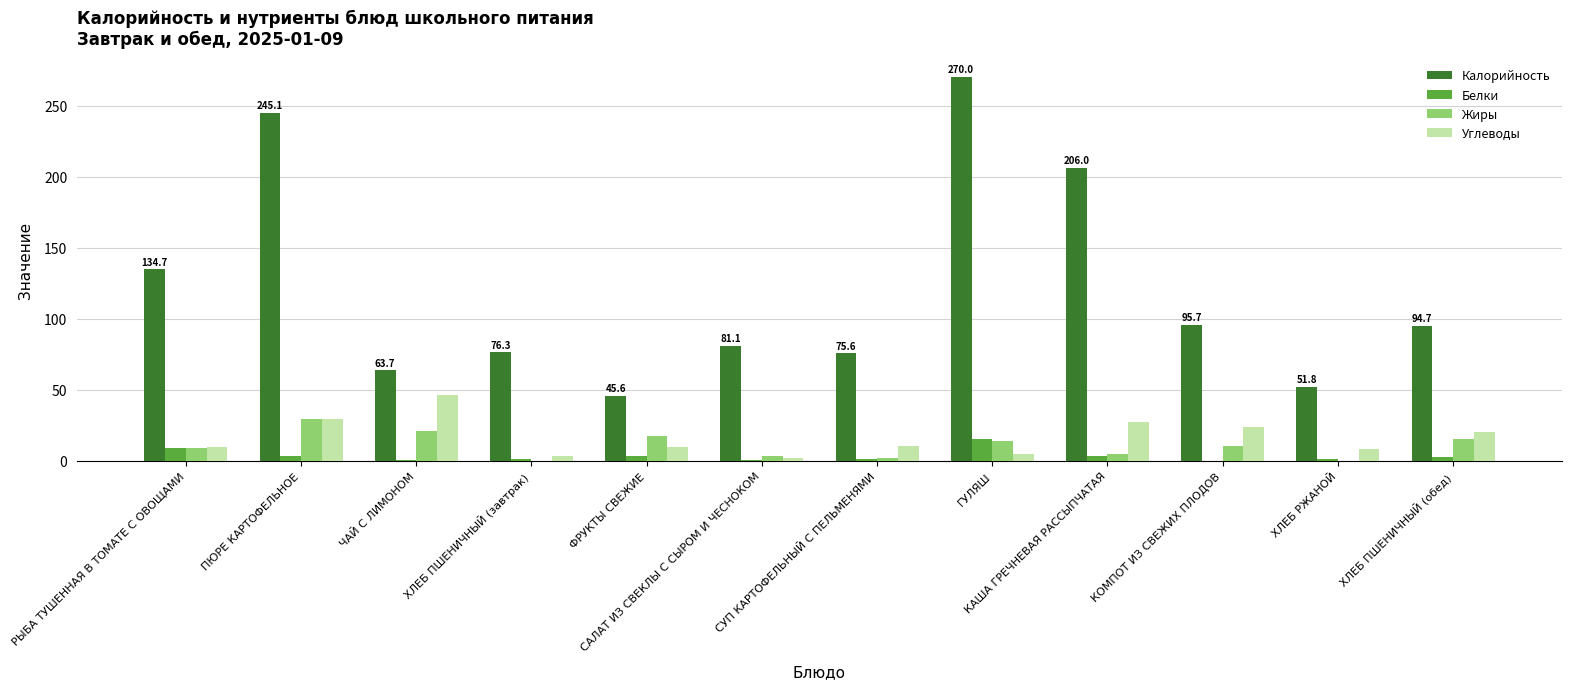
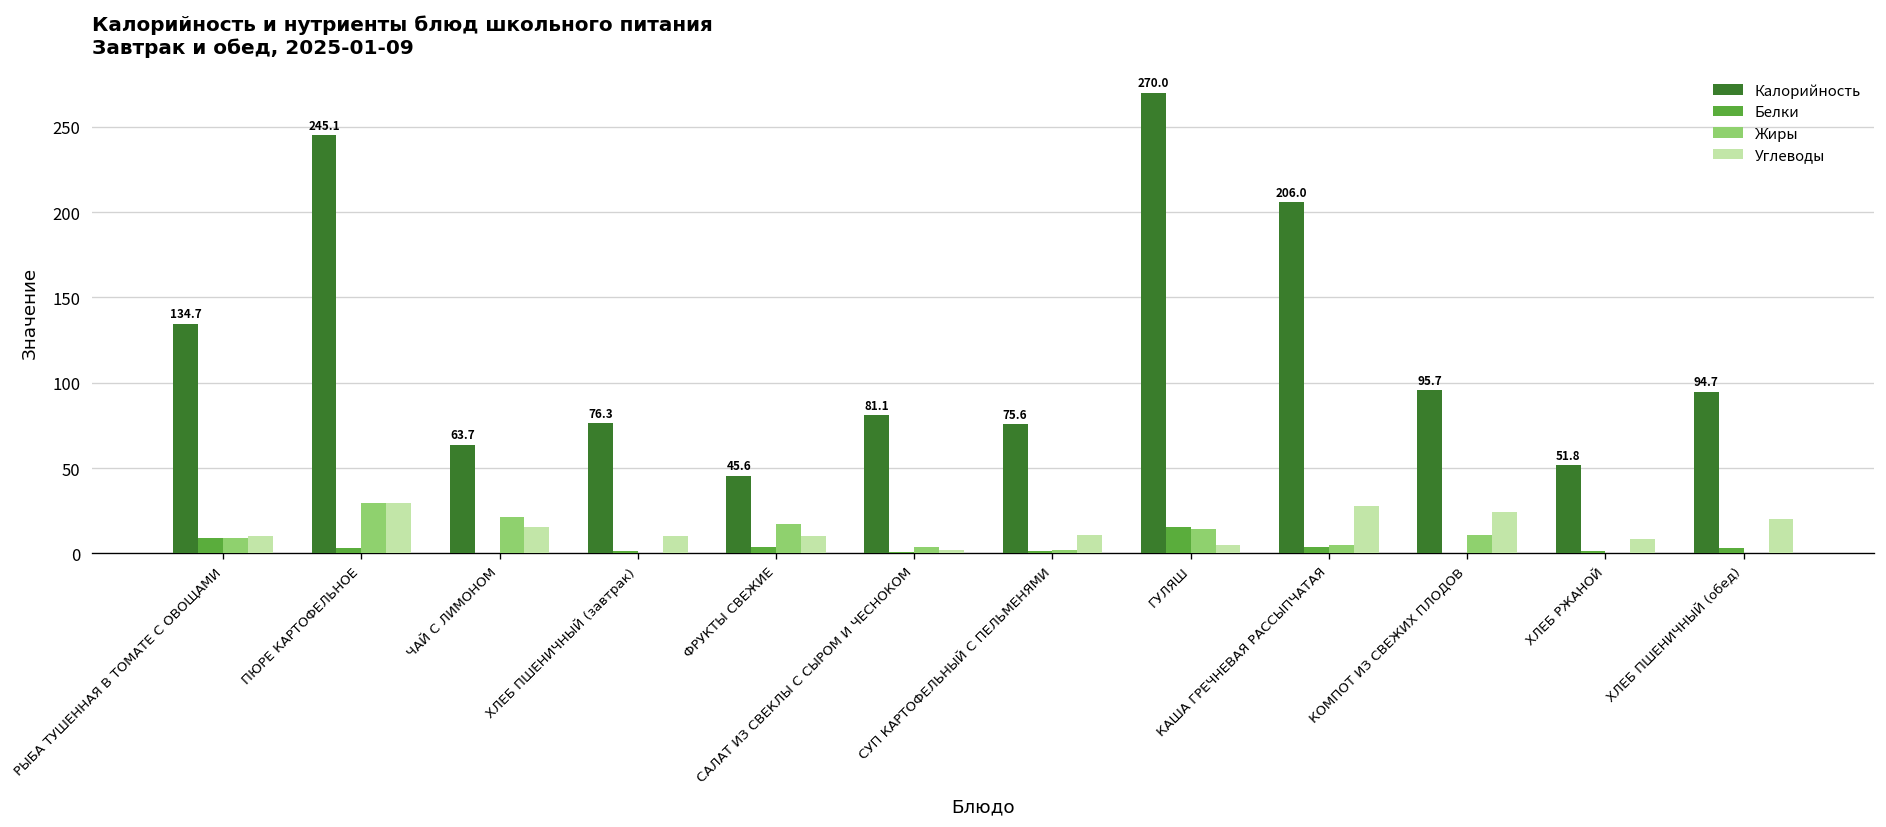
  {
    "Жиры": {
      "РЫБА ТУШЕННАЯ В ТОМАТЕ С ОВОЩАМИ": 9,
      "ПЮРЕ КАРТОФЕЛЬНОЕ": 30,
      "ЧАЙ С ЛИМОНОМ": 21,
      "ФРУКТЫ СВЕЖИЕ": 17,
      "САЛАТ ИЗ СВЕКЛЫ С СЫРОМ И ЧЕСНОКОМ": 4,
      "СУП КАРТОФЕЛЬНЫЙ С ПЕЛЬМЕНЯМИ": 2,
      "ГУЛЯШ": 14,
      "КАША ГРЕЧНЕВАЯ РАССЫПЧАТАЯ": 5,
      "КОМПОТ ИЗ СВЕЖИХ ПЛОДОВ": 11,
-     "ХЛЕБ ПШЕНИЧНЫЙ (обед)": 16
+     "ХЛЕБ ПШЕНИЧНЫЙ (обед)": 0
    },
    "Углеводы": {
      "РЫБА ТУШЕННАЯ В ТОМАТЕ С ОВОЩАМИ": 10,
      "ПЮРЕ КАРТОФЕЛЬНОЕ": 30,
-     "ЧАЙ С ЛИМОНОМ": 47,
-     "ХЛЕБ ПШЕНИЧНЫЙ (завтрак)": 4,
+     "ЧАЙ С ЛИМОНОМ": 15,
+     "ХЛЕБ ПШЕНИЧНЫЙ (завтрак)": 10,
      "ФРУКТЫ СВЕЖИЕ": 10,
      "САЛАТ ИЗ СВЕКЛЫ С СЫРОМ И ЧЕСНОКОМ": 2,
      "СУП КАРТОФЕЛЬНЫЙ С ПЕЛЬМЕНЯМИ": 11,
      "ГУЛЯШ": 5,
      "КАША ГРЕЧНЕВАЯ РАССЫПЧАТАЯ": 28,
      "КОМПОТ ИЗ СВЕЖИХ ПЛОДОВ": 24,
      "ХЛЕБ РЖАНОЙ": 9,
      "ХЛЕБ ПШЕНИЧНЫЙ (обед)": 20
    }
  }
